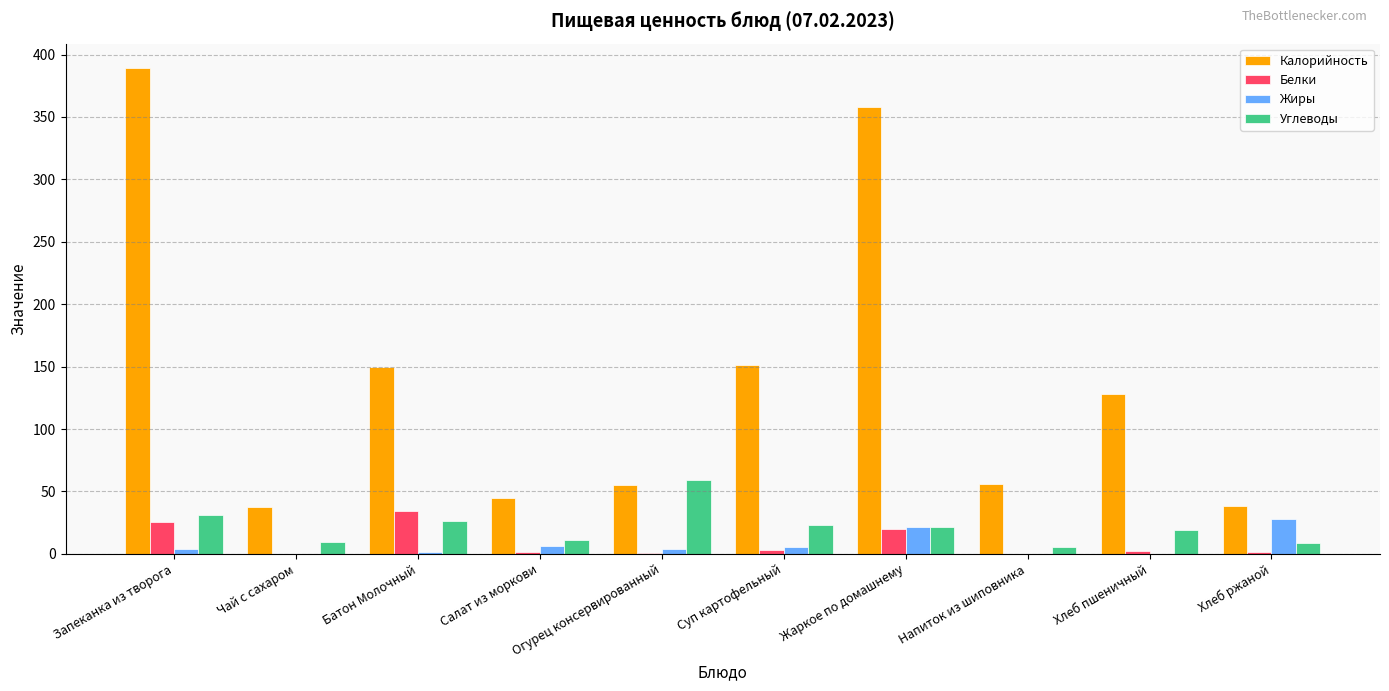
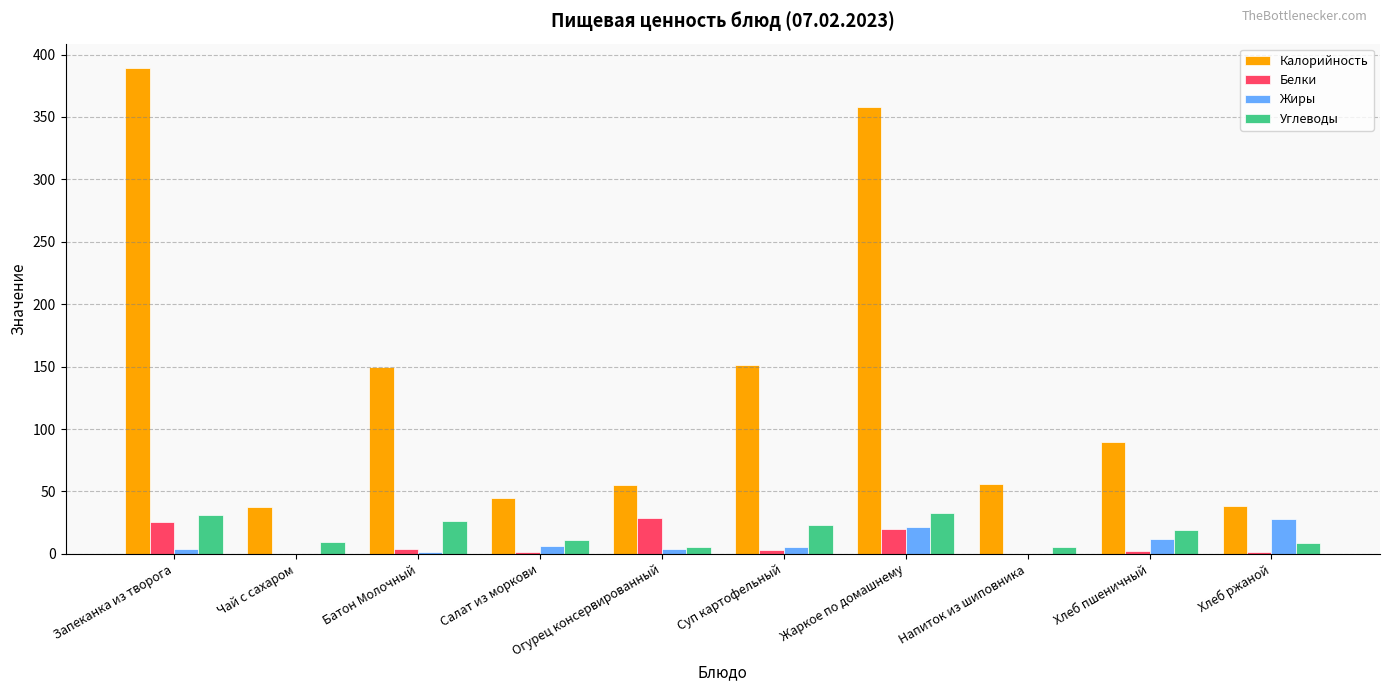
  {
    "Калорийность": {
      "Запеканка из творога": 389,
      "Чай с сахаром": 38,
      "Батон Молочный": 150,
      "Салат из моркови": 45,
      "Огурец консервированный": 55,
      "Суп картофельный": 151,
      "Жаркое по домашнему": 358,
      "Напиток из шиповника": 56,
-     "Хлеб пшеничный": 128,
+     "Хлеб пшеничный": 90,
      "Хлеб ржаной": 39
    },
    "Белки": {
      "Запеканка из творога": 25,
-     "Батон Молочный": 35,
-     "Огурец консервированный": 1,
+     "Батон Молочный": 4,
+     "Огурец консервированный": 29,
      "Суп картофельный": 3,
      "Жаркое по домашнему": 20,
      "Хлеб пшеничный": 3
    },
    "Жиры": {
      "Запеканка из творога": 4,
      "Салат из моркови": 6,
      "Огурец консервированный": 4,
      "Суп картофельный": 5,
      "Жаркое по домашнему": 22,
-     "Хлеб пшеничный": 0,
+     "Хлеб пшеничный": 12,
      "Хлеб ржаной": 28
    },
    "Углеводы": {
      "Запеканка из творога": 31,
      "Чай с сахаром": 10,
      "Батон Молочный": 27,
      "Салат из моркови": 11,
-     "Огурец консервированный": 59,
+     "Огурец консервированный": 6,
      "Суп картофельный": 23,
-     "Жаркое по домашнему": 21,
+     "Жаркое по домашнему": 32,
      "Напиток из шиповника": 6,
      "Хлеб пшеничный": 19,
      "Хлеб ржаной": 8
    }
  }
